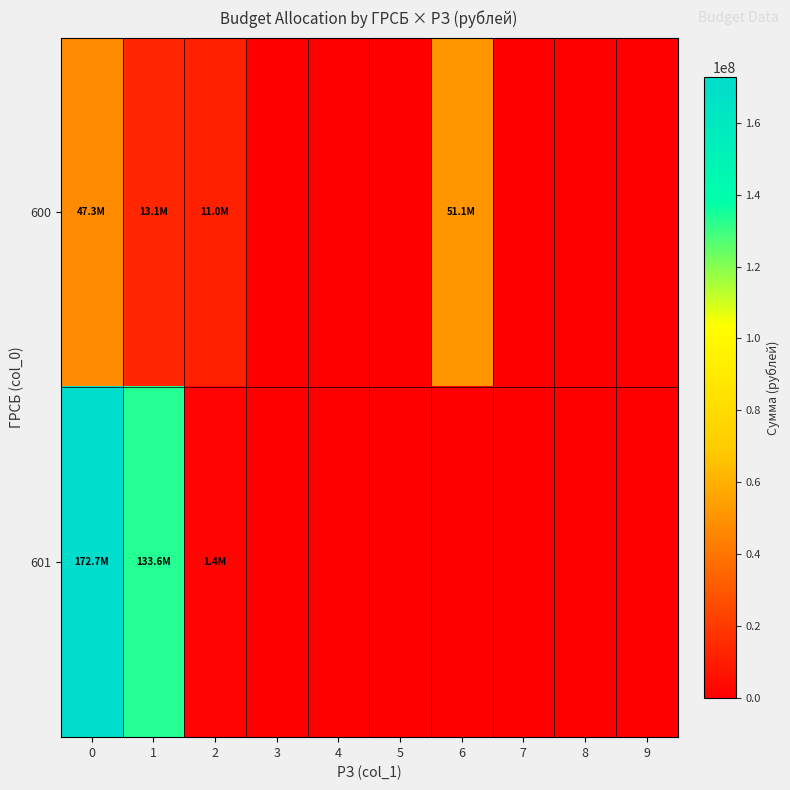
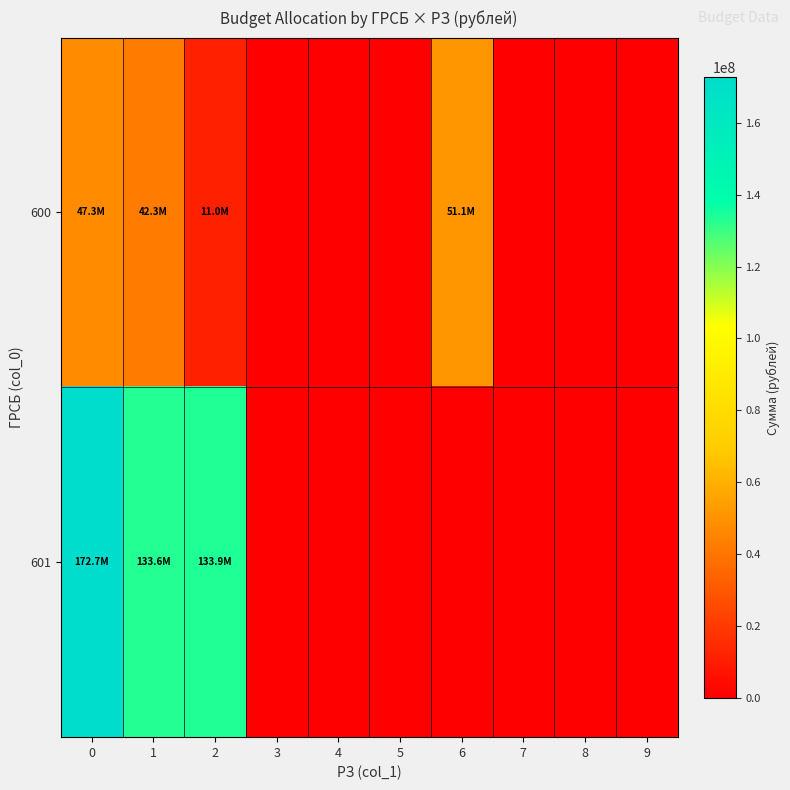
  {
    "600": {
      "0": "47.3M",
-     "1": "13.1M",
+     "1": "42.3M",
      "2": "11.0M",
      "6": "51.1M"
    },
    "601": {
      "0": "172.7M",
      "1": "133.6M",
-     "2": "1.4M"
+     "2": "133.9M"
    }
  }
